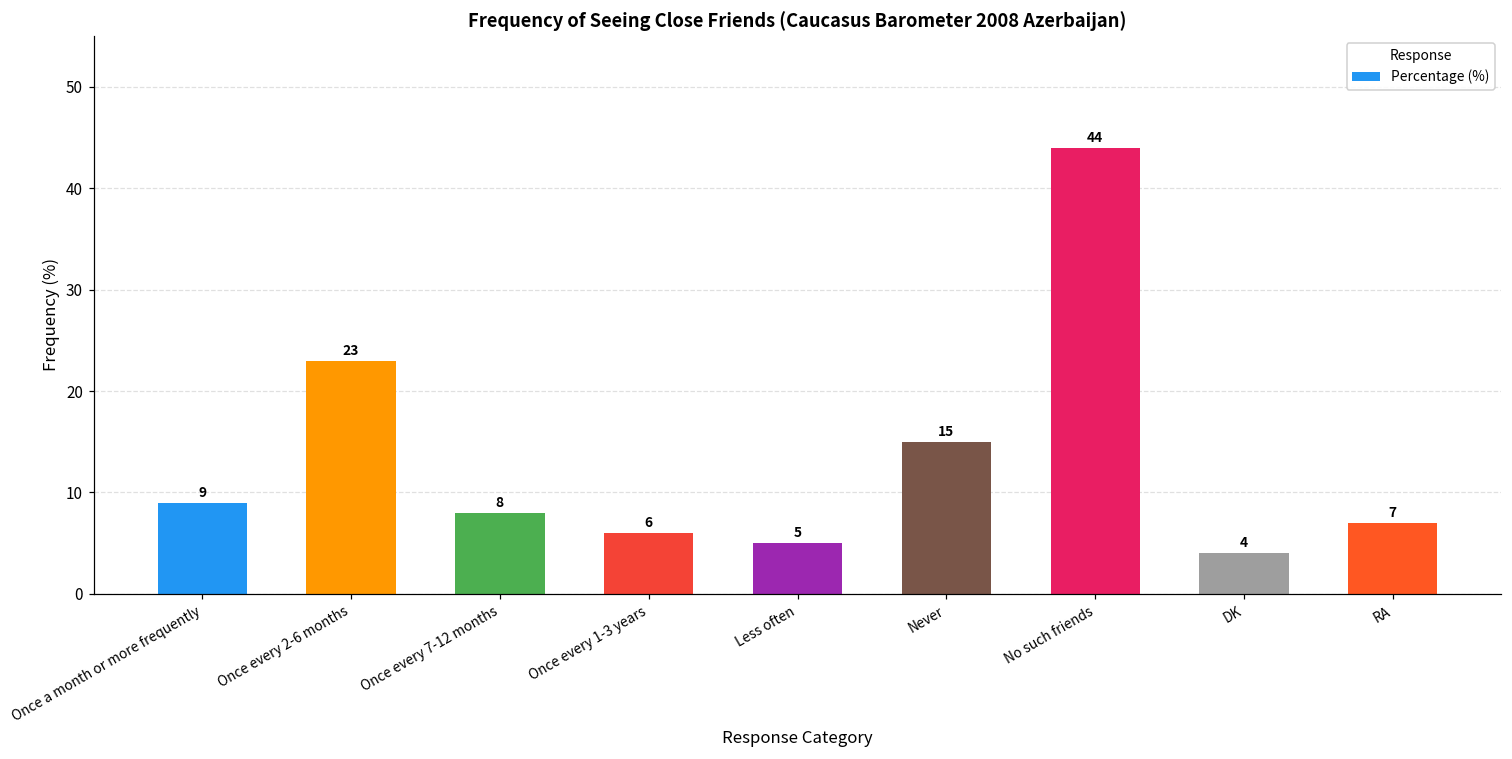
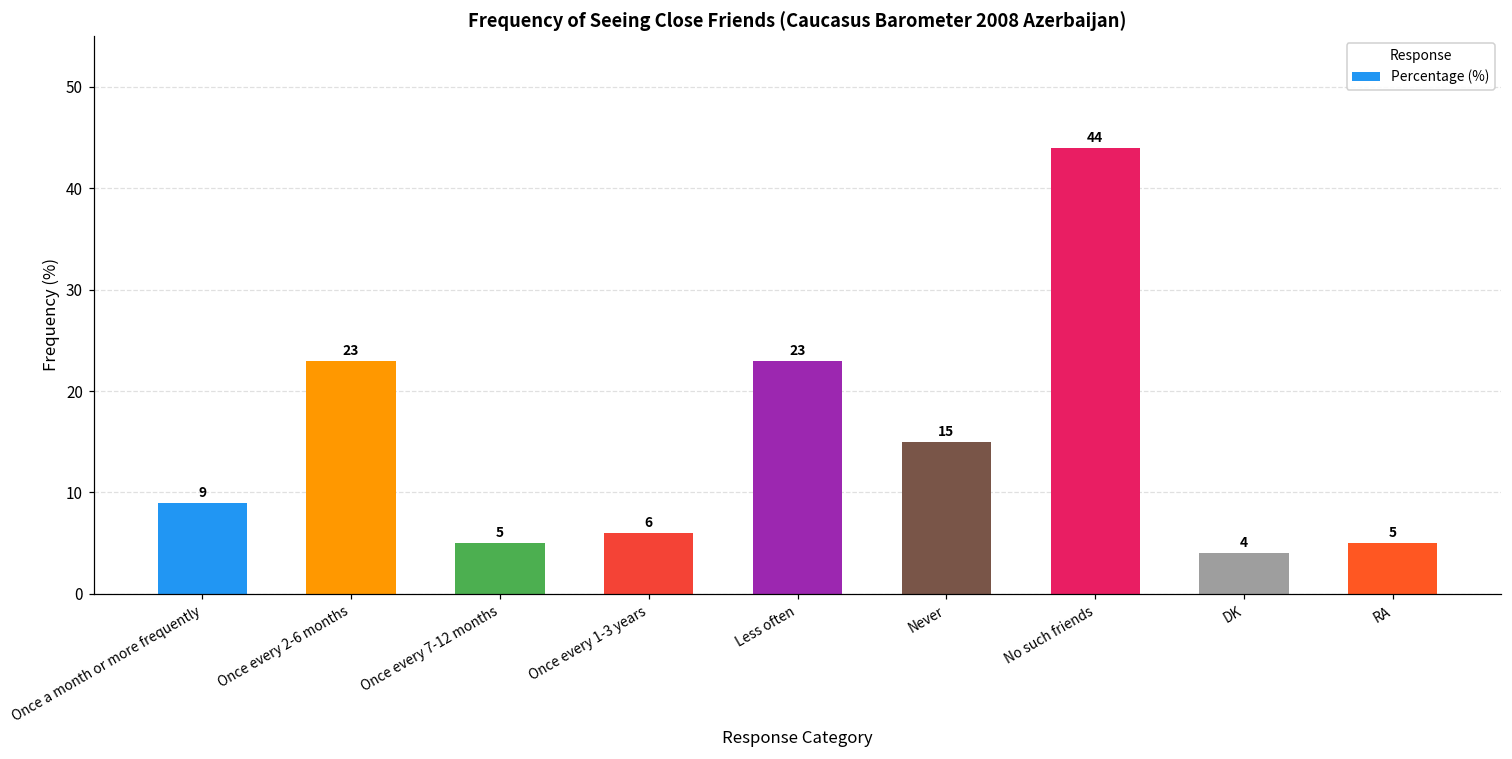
  {
    "Once a month or more frequently": 9,
    "Once every 2-6 months": 23,
-   "Once every 7-12 months": 8,
+   "Once every 7-12 months": 5,
    "Once every 1-3 years": 6,
-   "Less often": 5,
+   "Less often": 23,
    "Never": 15,
    "No such friends": 44,
    "DK": 4,
-   "RA": 7
+   "RA": 5
  }
